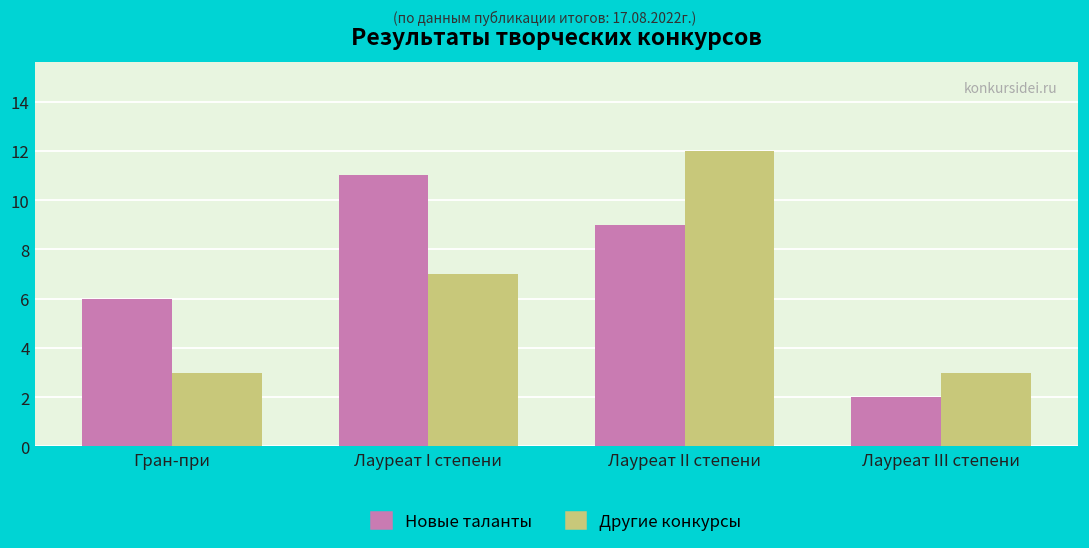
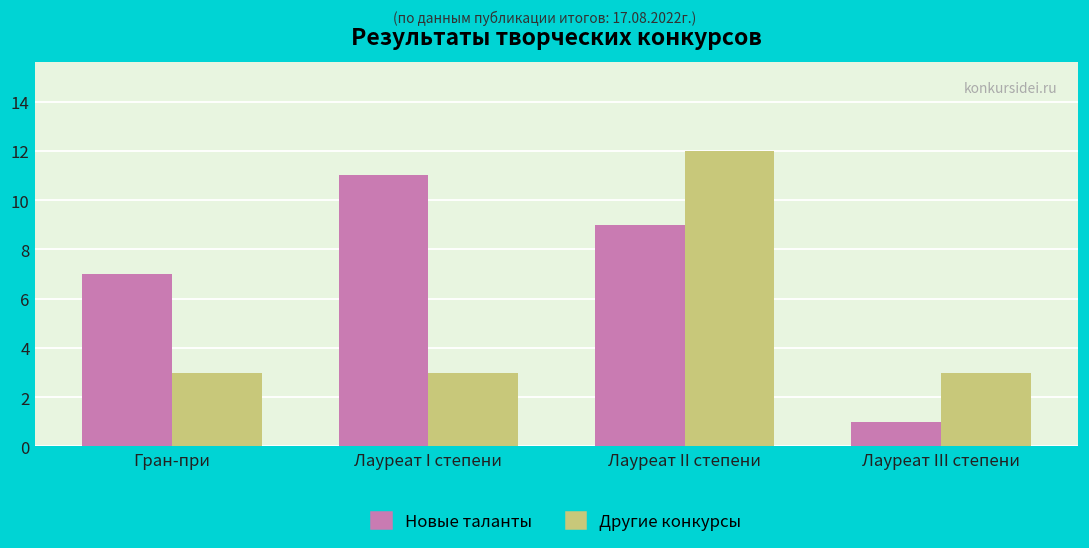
  {
    "Новые таланты": {
-     "Гран-при": 6,
+     "Гран-при": 7,
      "Лауреат I степени": 11,
      "Лауреат II степени": 9,
-     "Лауреат III степени": 2
+     "Лауреат III степени": 1
    },
    "Другие конкурсы": {
      "Гран-при": 3,
-     "Лауреат I степени": 7,
+     "Лауреат I степени": 3,
      "Лауреат II степени": 12,
      "Лауреат III степени": 3
    }
  }
